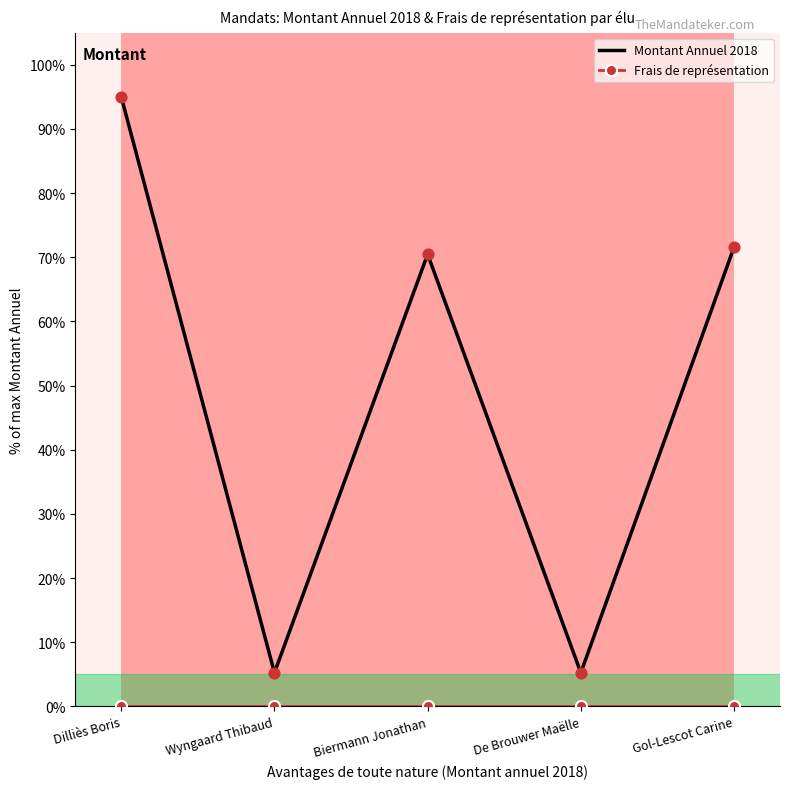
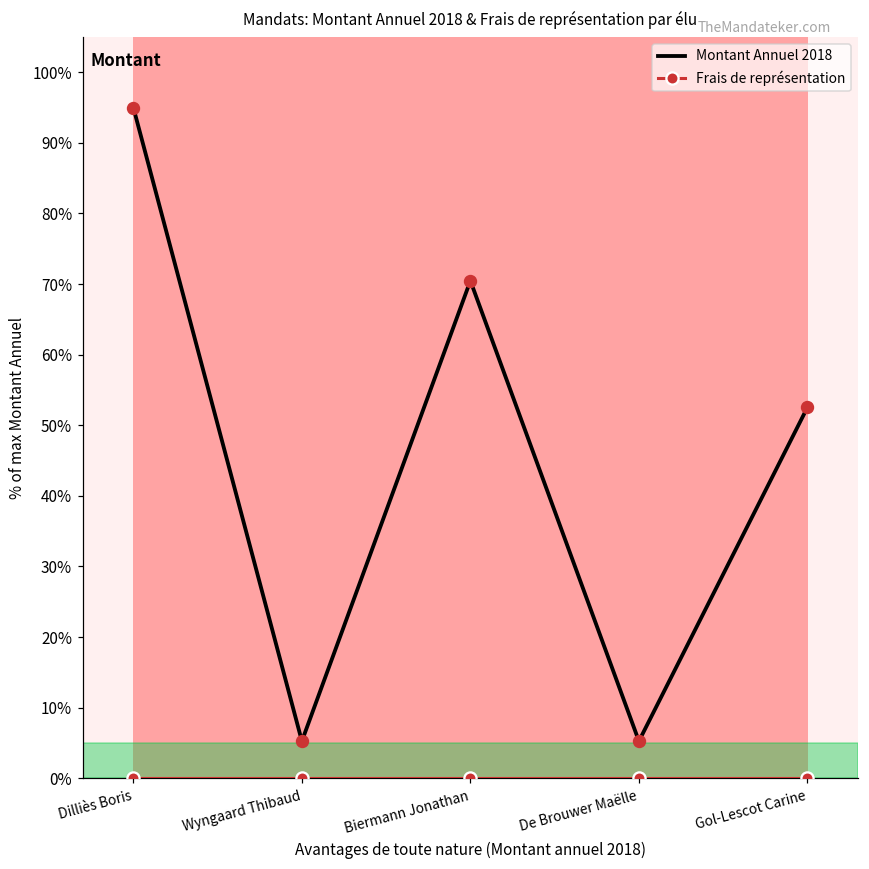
  {
    "Montant Annuel 2018": {
      "Dilliès Boris": "95%",
      "Wyngaard Thibaud": "5%",
      "Biermann Jonathan": "70%",
      "De Brouwer Maëlle": "5%",
-     "Gol-Lescot Carine": "72%"
+     "Gol-Lescot Carine": "53%"
    },
    "Frais de représentation": {
      "Dilliès Boris": "0%",
      "Wyngaard Thibaud": "0%",
      "Biermann Jonathan": "0%",
      "De Brouwer Maëlle": "0%",
      "Gol-Lescot Carine": "0%"
    }
  }
